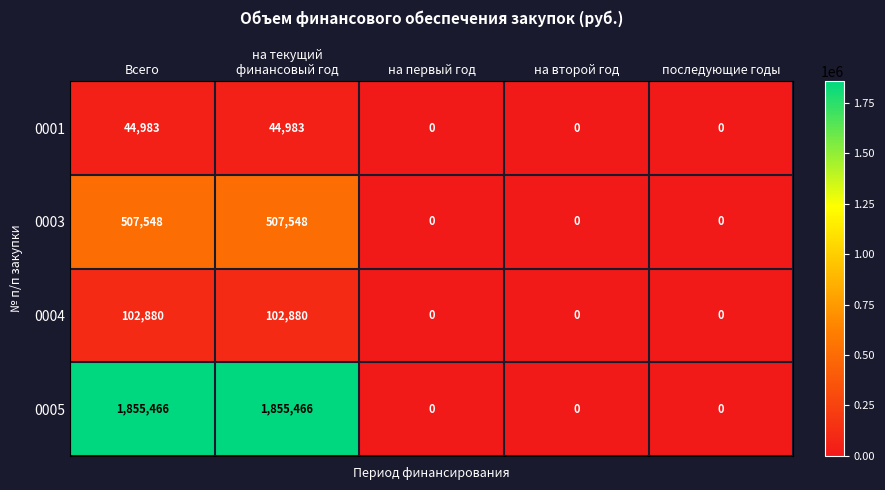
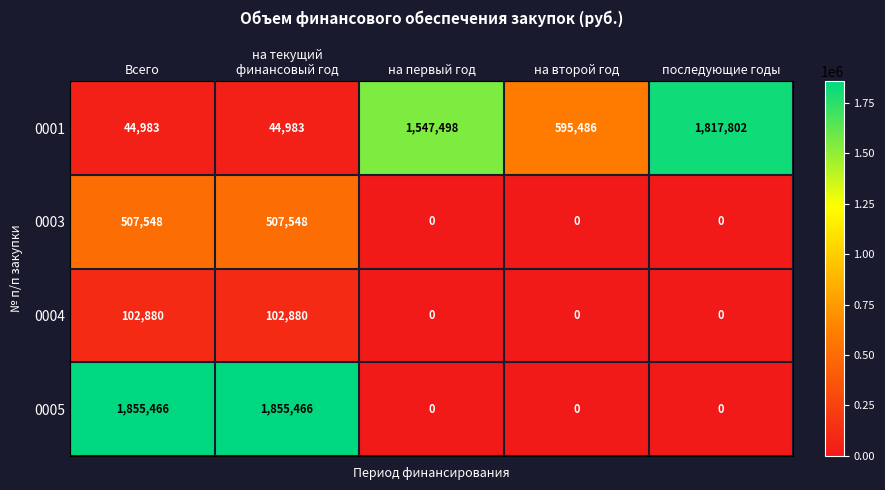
  {
    "0001": {
      "Всего": "44,983",
      "на текущий финансовый год": "44,983",
-     "на первый год": "0",
-     "на второй год": "0",
-     "последующие годы": "0"
+     "на первый год": "1,547,498",
+     "на второй год": "595,486",
+     "последующие годы": "1,817,802"
    },
    "0003": {
      "Всего": "507,548",
      "на текущий финансовый год": "507,548",
      "на первый год": "0",
      "на второй год": "0",
      "последующие годы": "0"
    },
    "0004": {
      "Всего": "102,880",
      "на текущий финансовый год": "102,880",
      "на первый год": "0",
      "на второй год": "0",
      "последующие годы": "0"
    },
    "0005": {
      "Всего": "1,855,466",
      "на текущий финансовый год": "1,855,466",
      "на первый год": "0",
      "на второй год": "0",
      "последующие годы": "0"
    }
  }
